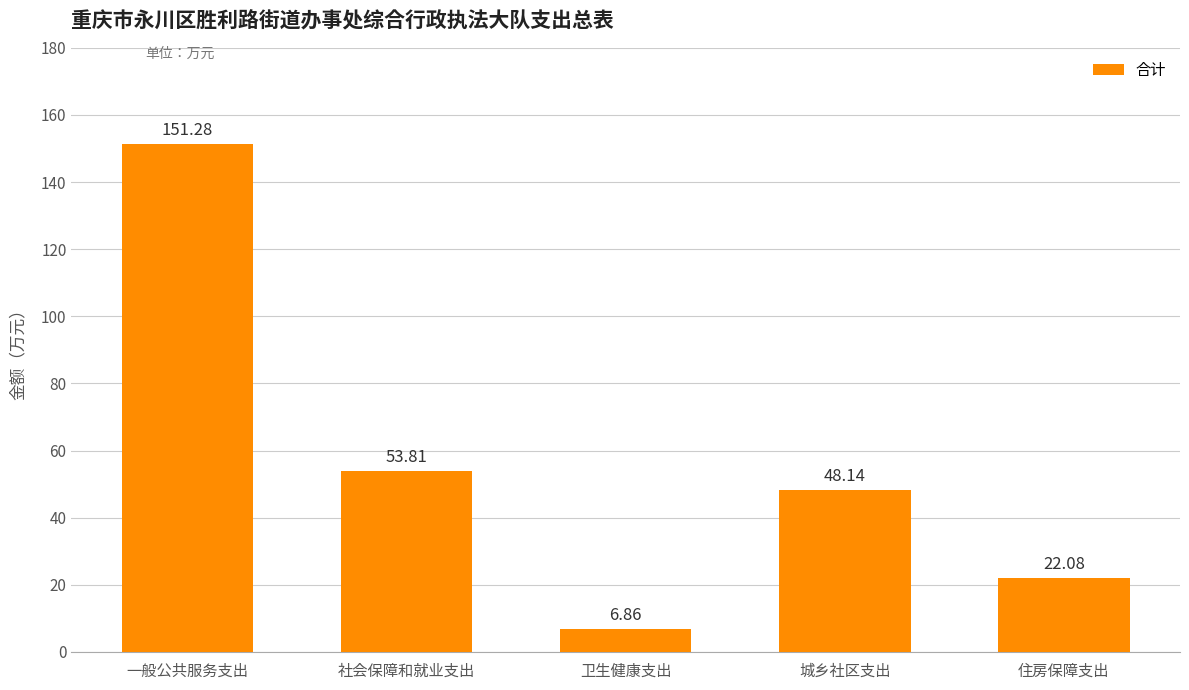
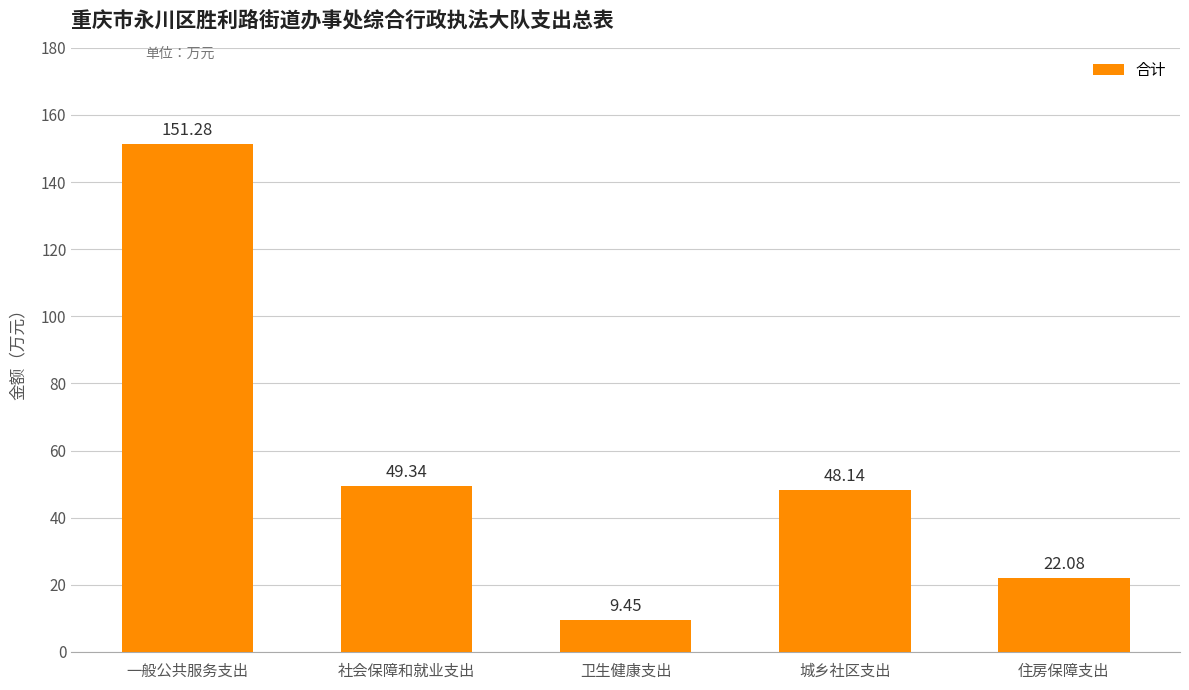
  {
    "一般公共服务支出": 151.28,
-   "社会保障和就业支出": 53.81,
-   "卫生健康支出": 6.86,
+   "社会保障和就业支出": 49.34,
+   "卫生健康支出": 9.45,
    "城乡社区支出": 48.14,
    "住房保障支出": 22.08
  }
